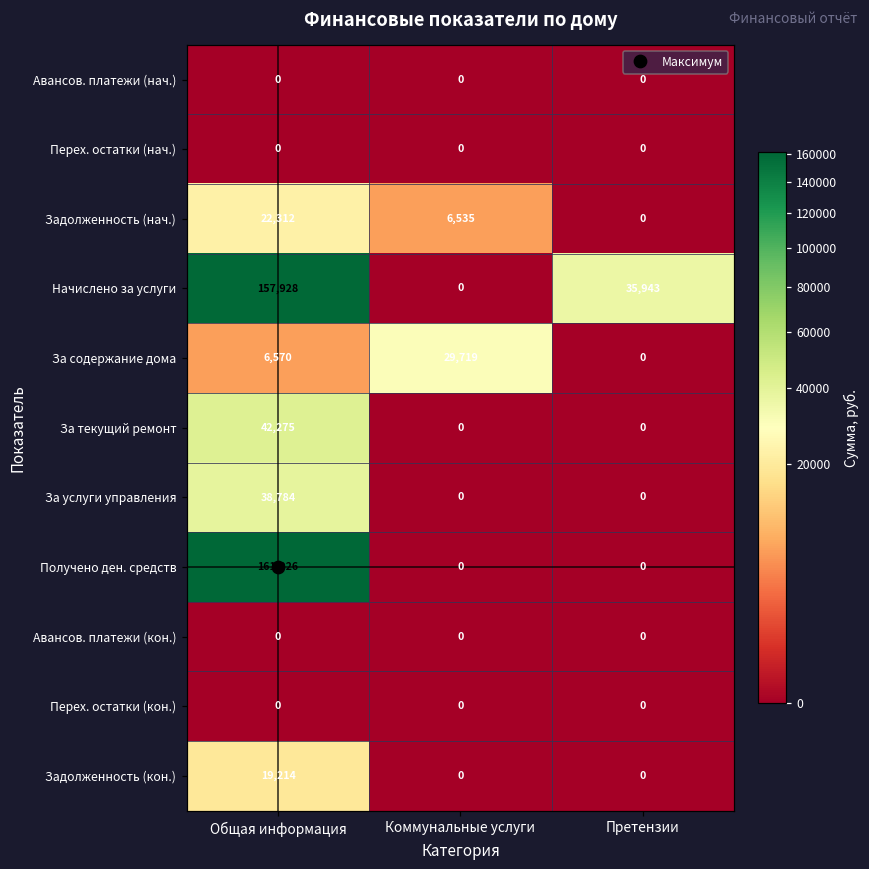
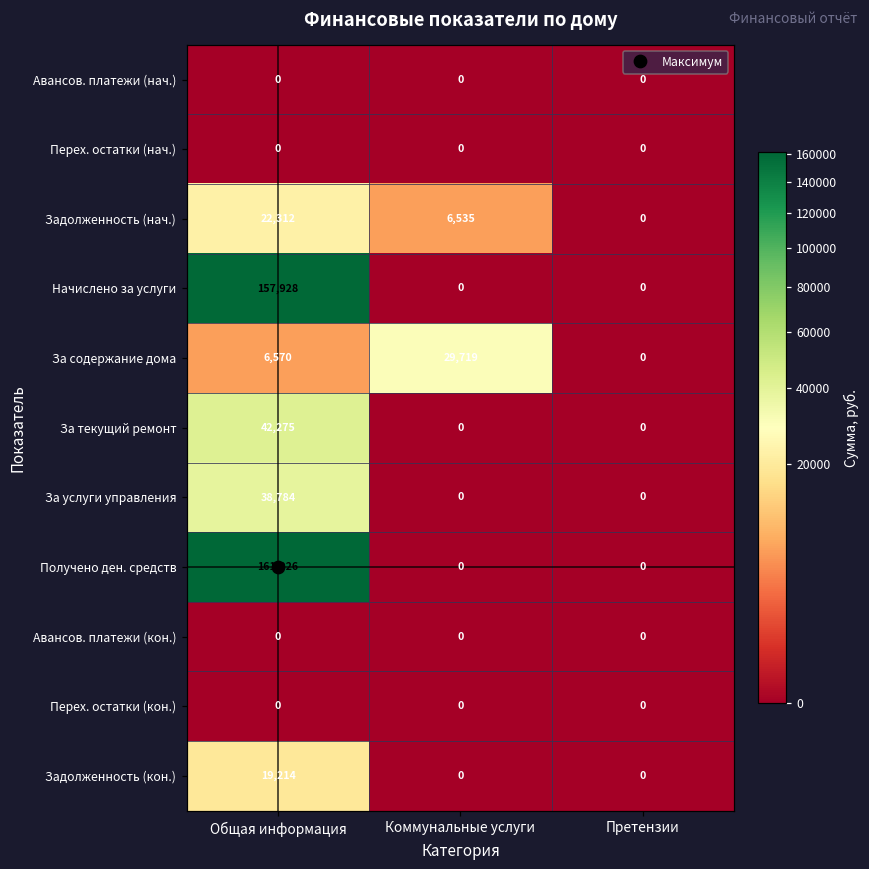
  {
    "Авансов. платежи (нач.)": {
      "Общая информация": "0",
      "Коммунальные услуги": "0",
      "Претензии": "0"
    },
    "Перех. остатки (нач.)": {
      "Общая информация": "0",
      "Коммунальные услуги": "0",
      "Претензии": "0"
    },
    "Задолженность (нач.)": {
      "Общая информация": "22,312",
      "Коммунальные услуги": "6,535",
      "Претензии": "0"
    },
    "Начислено за услуги": {
      "Общая информация": "157,928",
      "Коммунальные услуги": "0",
-     "Претензии": "35,943"
+     "Претензии": "0"
    },
    "За содержание дома": {
      "Общая информация": "6,570",
      "Коммунальные услуги": "29,719",
      "Претензии": "0"
    },
    "За текущий ремонт": {
      "Общая информация": "42,275",
      "Коммунальные услуги": "0",
      "Претензии": "0"
    },
    "За услуги управления": {
      "Общая информация": "38,784",
      "Коммунальные услуги": "0",
      "Претензии": "0"
    },
    "Получено ден. средств": {
      "Коммунальные услуги": "0",
      "Претензии": "0"
    },
    "Авансов. платежи (кон.)": {
      "Общая информация": "0",
      "Коммунальные услуги": "0",
      "Претензии": "0"
    },
    "Перех. остатки (кон.)": {
      "Общая информация": "0",
      "Коммунальные услуги": "0",
      "Претензии": "0"
    },
    "Задолженность (кон.)": {
      "Общая информация": "19,214",
      "Коммунальные услуги": "0",
      "Претензии": "0"
    }
  }
